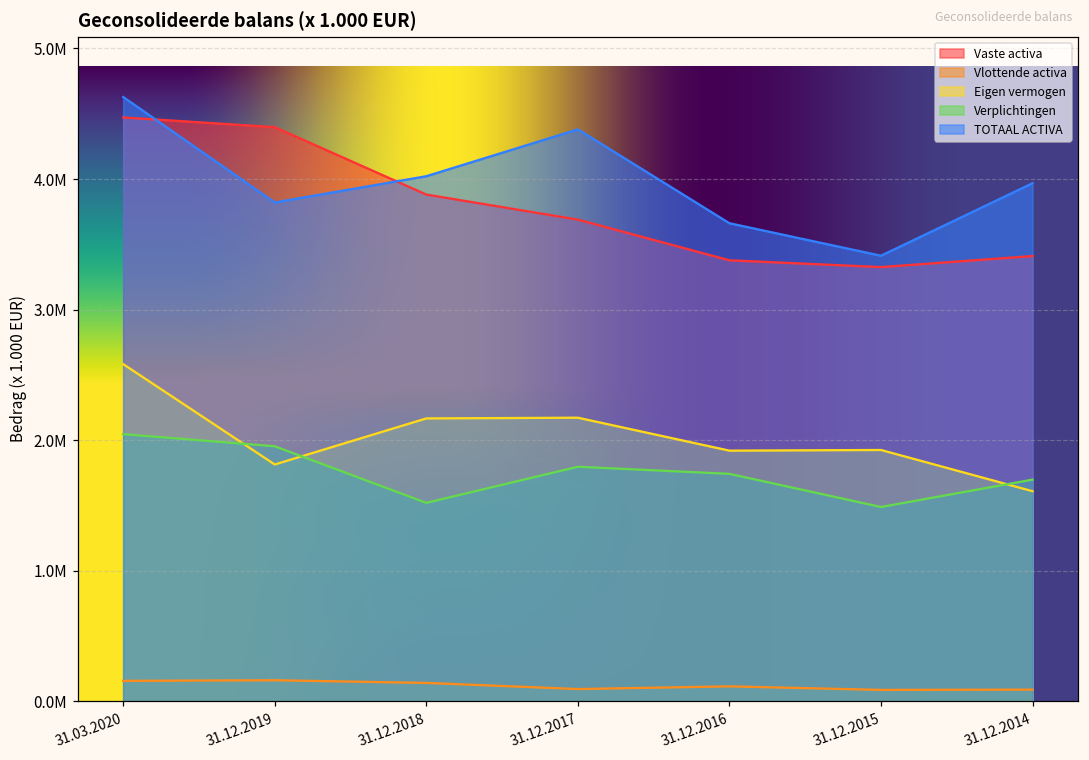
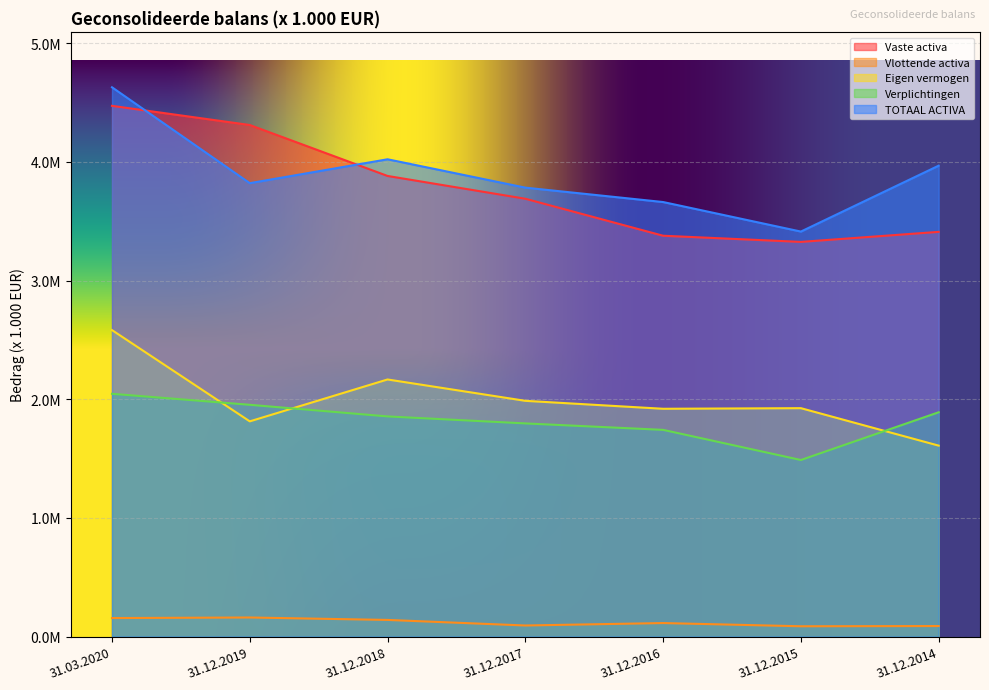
  {
    "Vaste activa": {
      "31.03.2020": 4470000,
-     "31.12.2019": 4400000,
+     "31.12.2019": 4310000,
      "31.12.2018": 3880000,
      "31.12.2017": 3690000,
      "31.12.2016": 3380000,
      "31.12.2015": 3330000,
      "31.12.2014": 3410000
    },
    "Vlottende activa": {
      "31.03.2020": 160000,
      "31.12.2019": 160000,
      "31.12.2018": 140000,
      "31.12.2017": 90000,
      "31.12.2016": 110000,
      "31.12.2015": 90000,
      "31.12.2014": 90000
    },
    "Eigen vermogen": {
      "31.03.2020": 2580000,
      "31.12.2019": 1810000,
      "31.12.2018": 2170000,
-     "31.12.2017": 2170000,
+     "31.12.2017": 1990000,
      "31.12.2016": 1920000,
      "31.12.2015": 1920000,
      "31.12.2014": 1610000
    },
    "Verplichtingen": {
      "31.03.2020": 2050000,
      "31.12.2019": 1950000,
-     "31.12.2018": 1520000,
+     "31.12.2018": 1860000,
      "31.12.2017": 1800000,
      "31.12.2016": 1740000,
      "31.12.2015": 1490000,
-     "31.12.2014": 1700000
+     "31.12.2014": 1890000
    },
    "TOTAAL ACTIVA": {
      "31.03.2020": 4630000,
      "31.12.2019": 3820000,
      "31.12.2018": 4020000,
-     "31.12.2017": 4380000,
+     "31.12.2017": 3780000,
      "31.12.2016": 3660000,
      "31.12.2015": 3410000,
      "31.12.2014": 3970000
    }
  }
